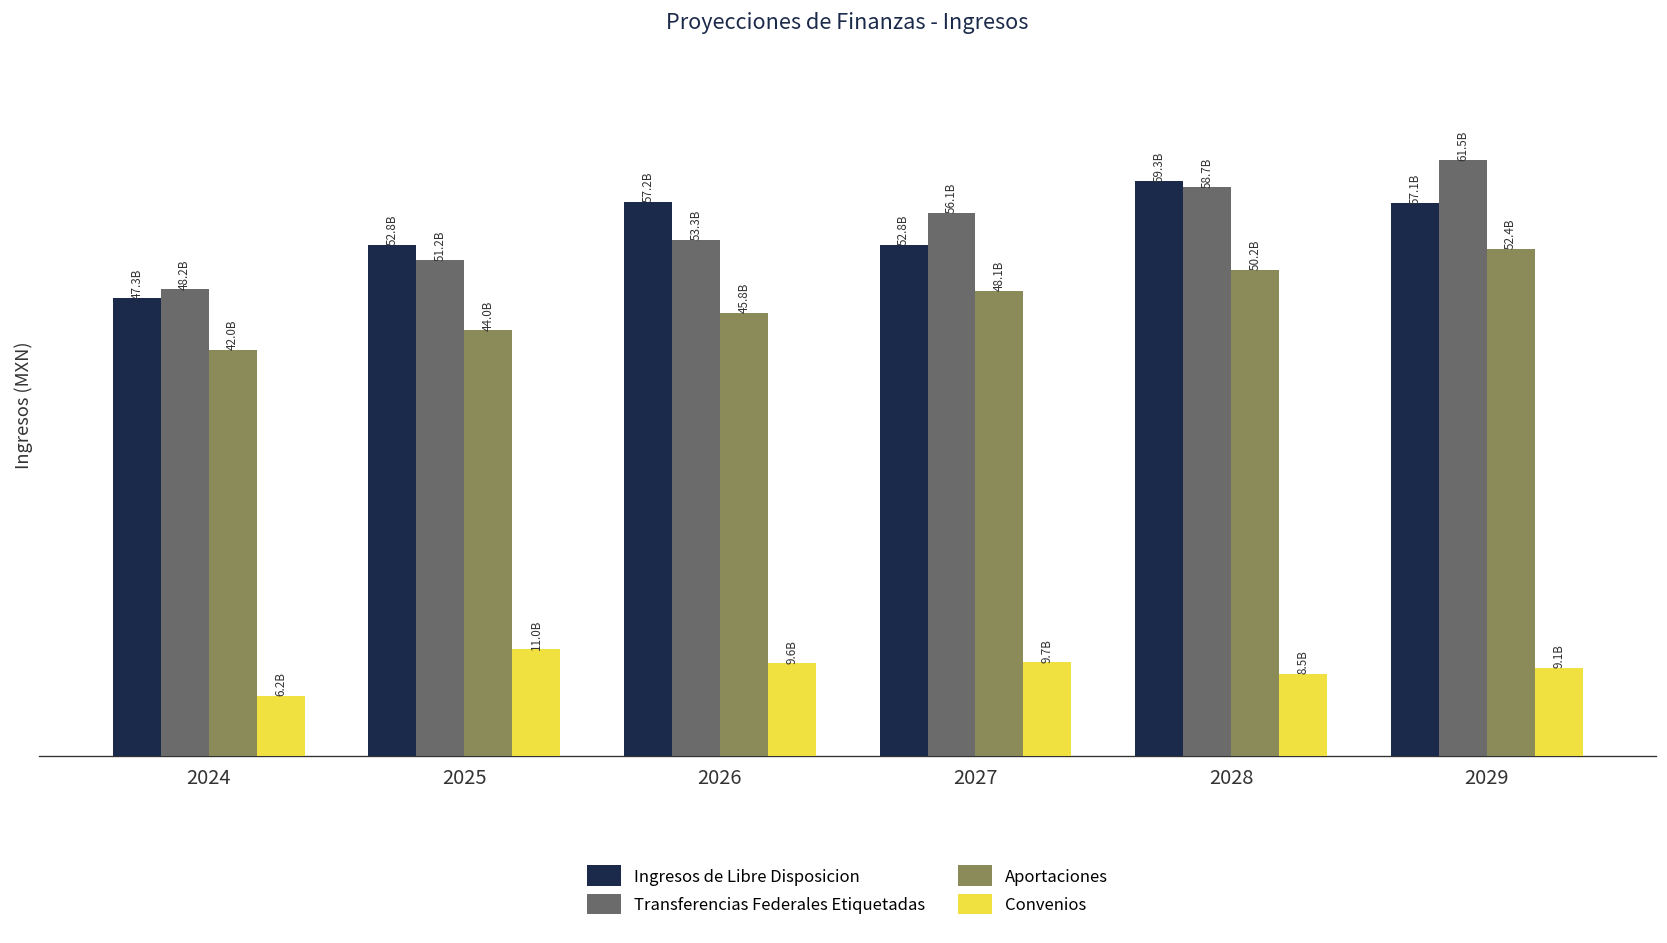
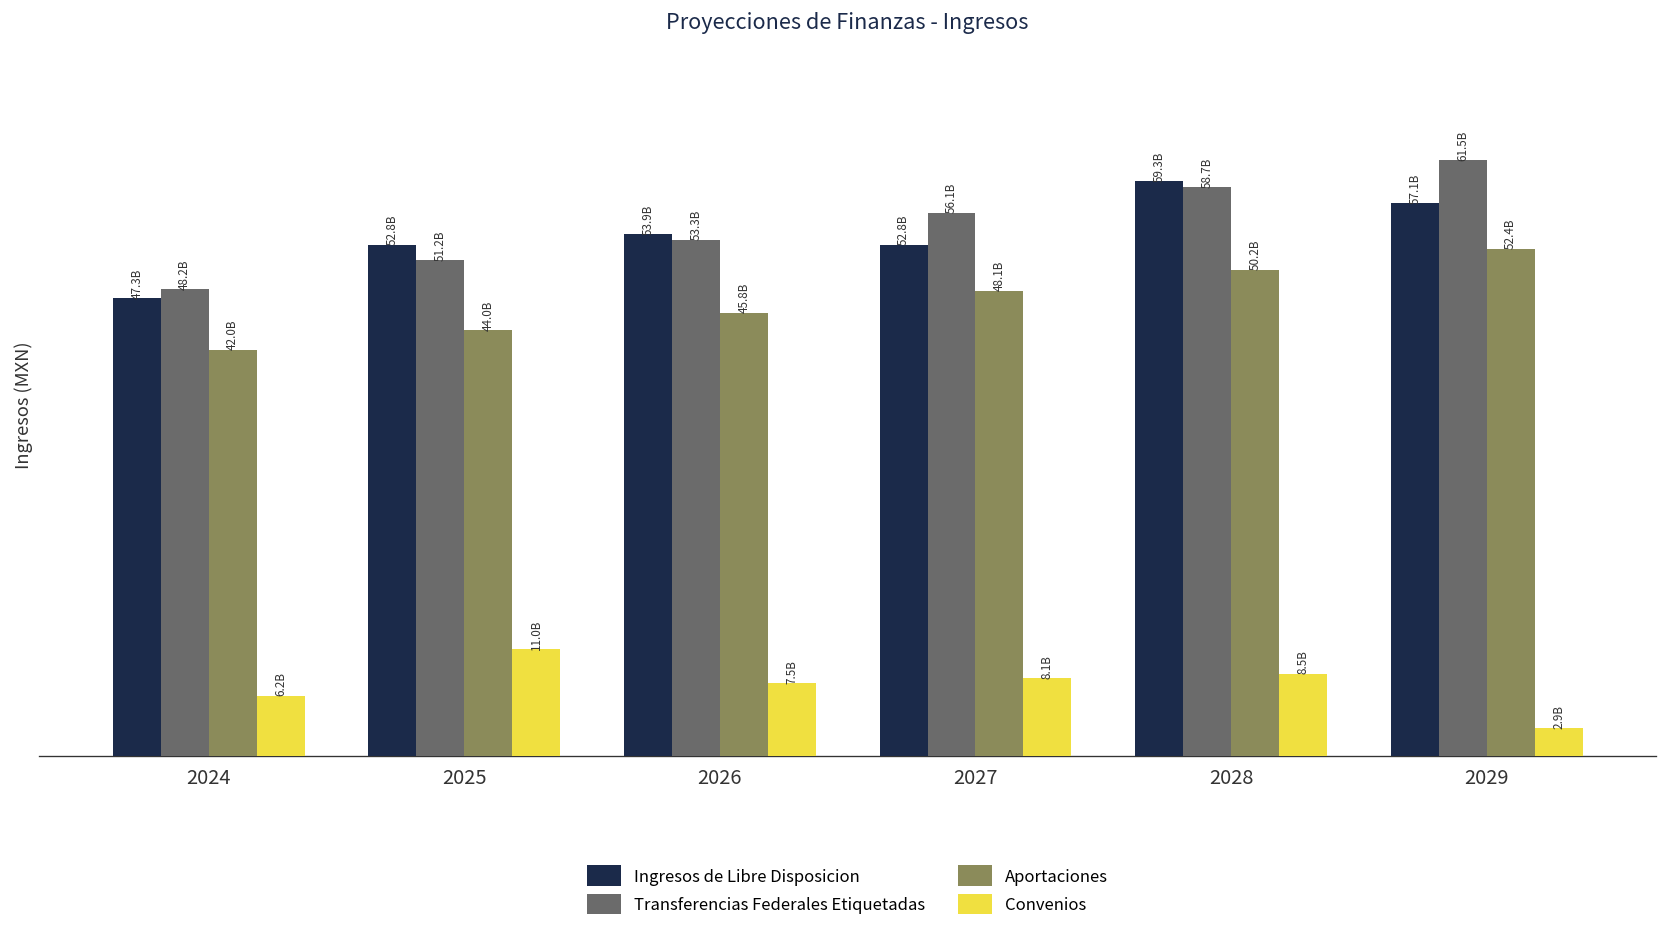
  {
    "Ingresos de Libre Disposicion": {
      "2024": "47.3B",
      "2025": "52.8B",
-     "2026": "57.2B",
+     "2026": "53.9B",
      "2027": "52.8B",
      "2028": "59.3B",
      "2029": "57.1B"
    },
    "Convenios": {
      "2024": "6.2B",
      "2025": "11.0B",
-     "2026": "9.6B",
-     "2027": "9.7B",
+     "2026": "7.5B",
+     "2027": "8.1B",
      "2028": "8.5B",
-     "2029": "9.1B"
+     "2029": "2.9B"
    }
  }
